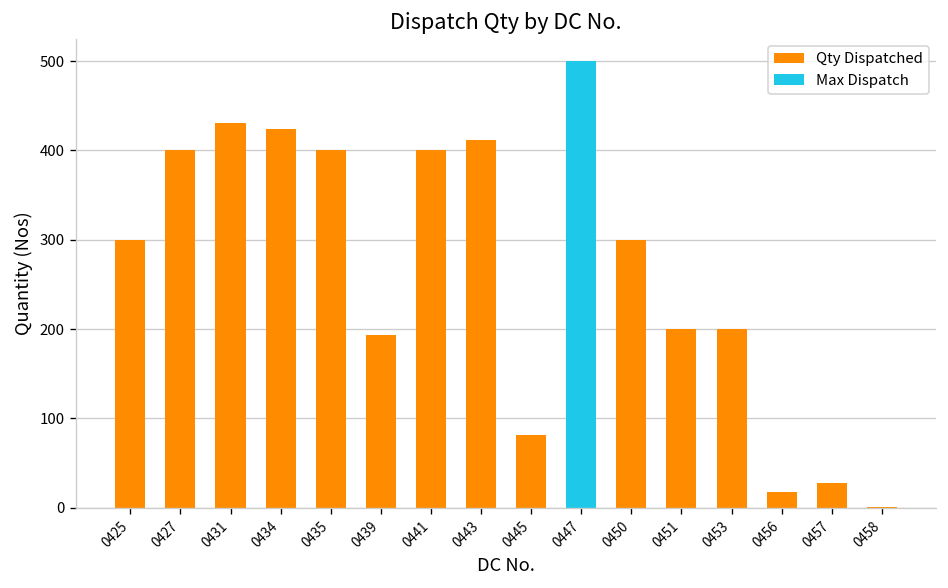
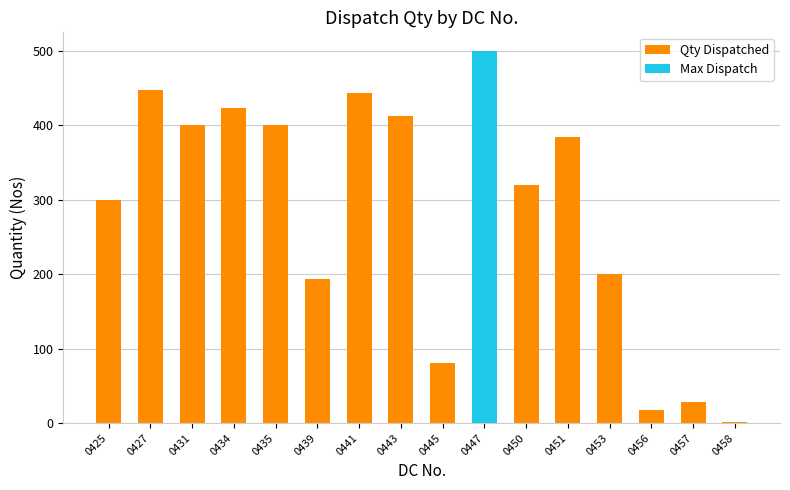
  {
    "0425": 300,
-   "0427": 400,
-   "0431": 430,
+   "0427": 450,
+   "0431": 400,
    "0434": 420,
    "0435": 400,
    "0439": 190,
-   "0441": 400,
+   "0441": 440,
    "0443": 410,
    "0445": 80,
    "0447": 500,
-   "0450": 300,
-   "0451": 200,
+   "0450": 320,
+   "0451": 390,
    "0453": 200,
    "0456": 20,
    "0457": 30
  }
